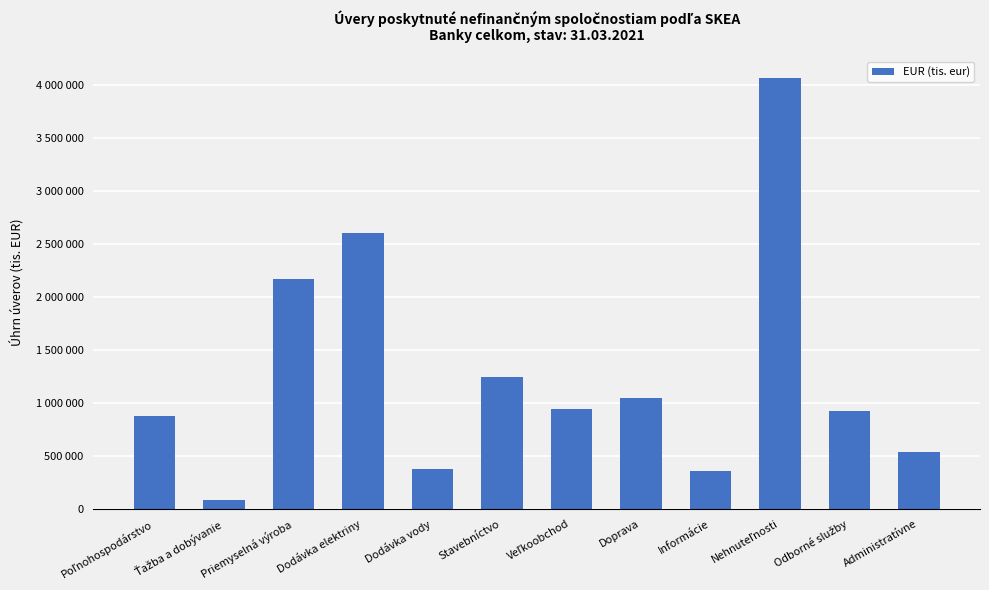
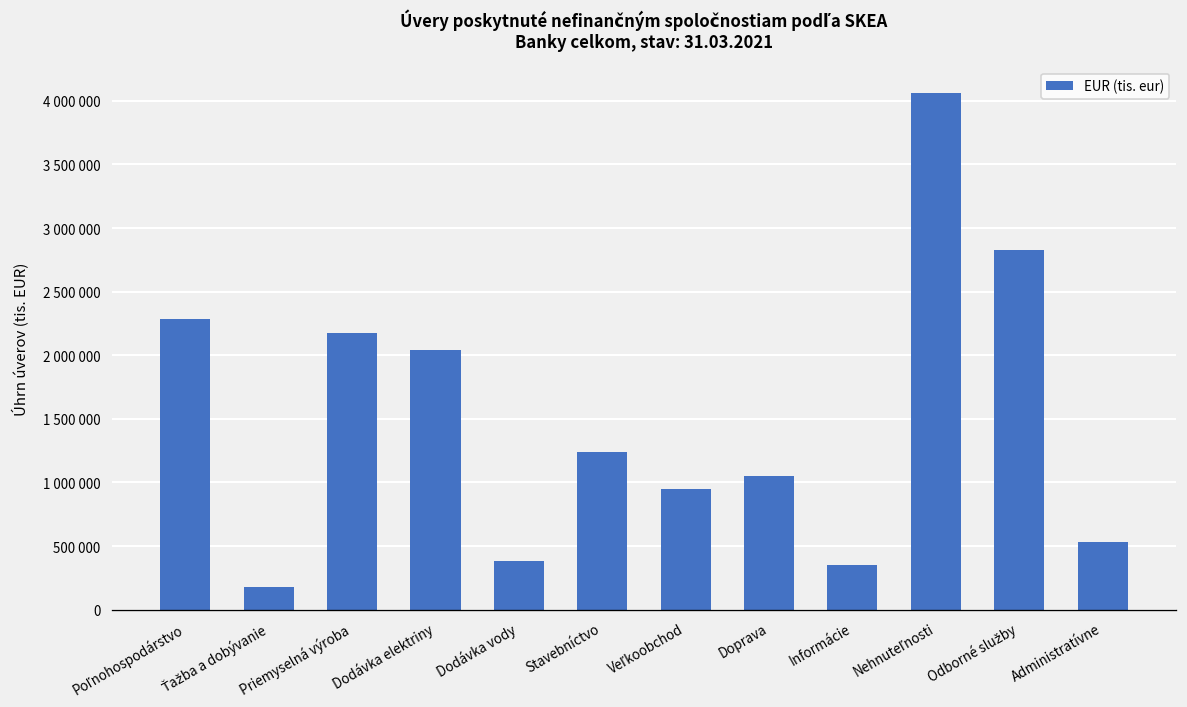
  {
-   "Poľnohospodárstvo": 880000,
-   "Ťažba a dobývanie": 80000,
+   "Poľnohospodárstvo": 2290000,
+   "Ťažba a dobývanie": 180000,
    "Priemyselná výroba": 2170000,
-   "Dodávka elektriny": 2600000,
+   "Dodávka elektriny": 2040000,
    "Dodávka vody": 380000,
    "Stavebníctvo": 1240000,
    "Veľkoobchod": 950000,
    "Doprava": 1050000,
    "Informácie": 350000,
    "Nehnuteľnosti": 4060000,
-   "Odborné služby": 920000,
+   "Odborné služby": 2830000,
    "Administratívne": 530000
  }
